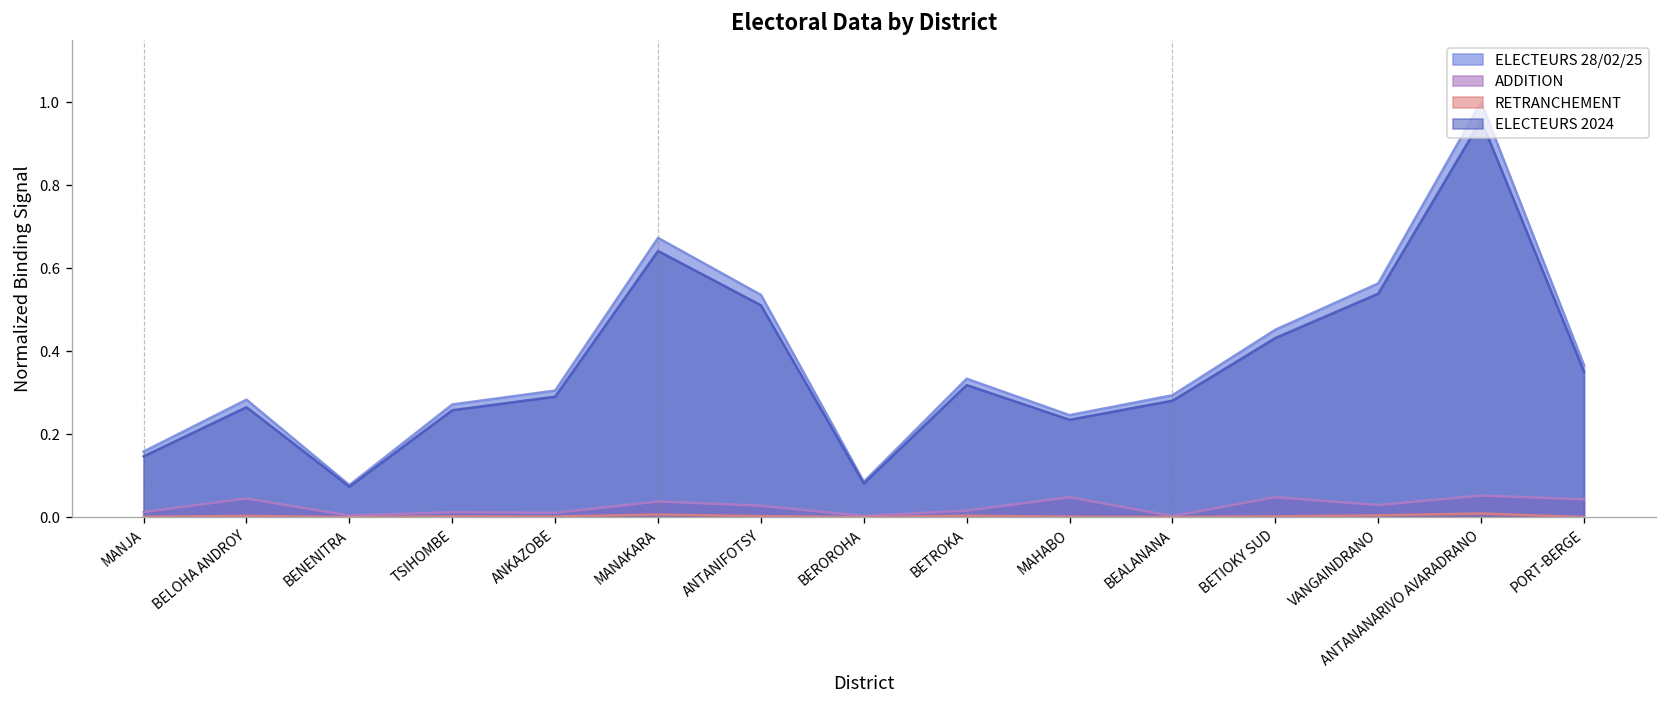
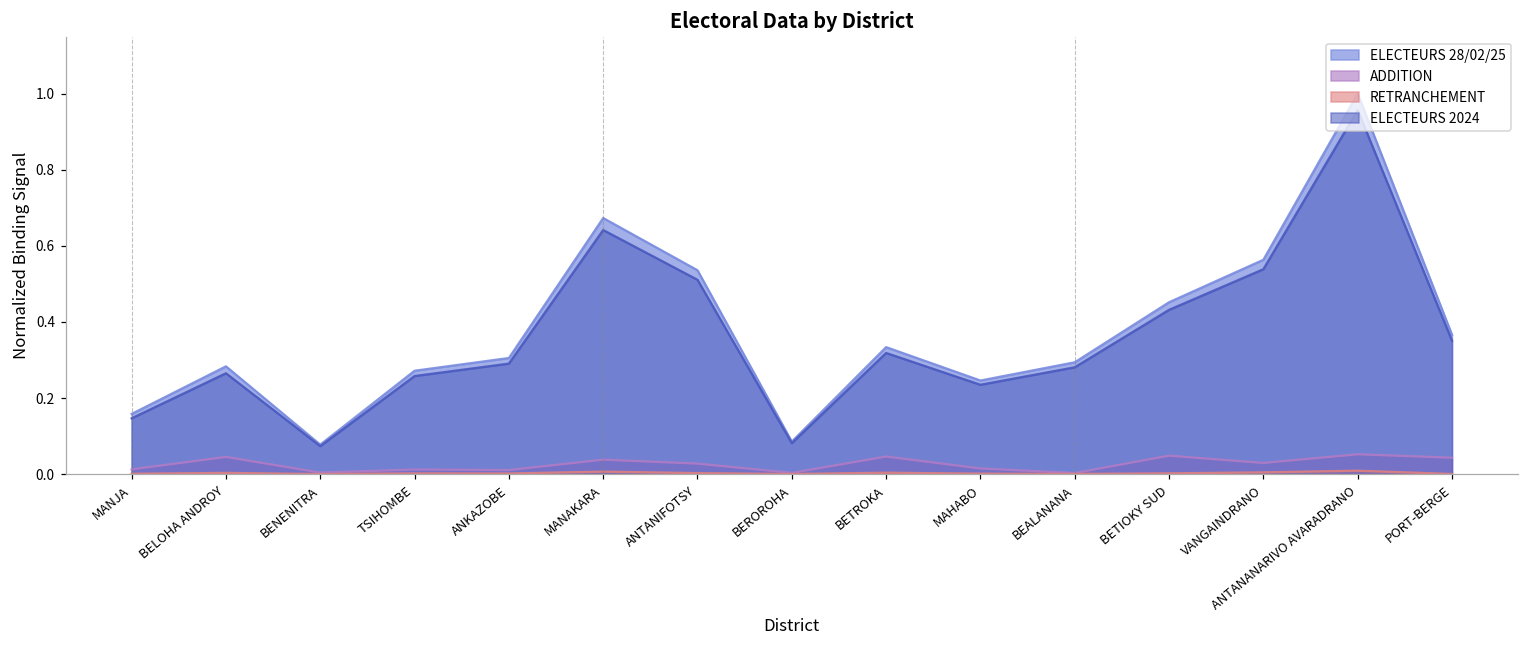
  {
    "ADDITION": {
      "MANJA": 0.01,
      "BELOHA ANDROY": 0.05,
      "TSIHOMBE": 0.01,
      "ANKAZOBE": 0.01,
      "MANAKARA": 0.04,
      "ANTANIFOTSY": 0.03,
-     "BETROKA": 0.02,
-     "MAHABO": 0.05,
+     "BETROKA": 0.05,
+     "MAHABO": 0.01,
      "BETIOKY SUD": 0.05,
      "VANGAINDRANO": 0.03,
      "ANTANANARIVO AVARADRANO": 0.05,
      "PORT-BERGE": 0.04
    },
    "RETRANCHEMENT": {
      "MANJA": 0.00,
      "BELOHA ANDROY": 0.00,
      "TSIHOMBE": 0.00,
      "ANKAZOBE": 0.00,
      "MANAKARA": 0.01,
      "ANTANIFOTSY": 0.00,
      "BETROKA": 0.00,
      "MAHABO": 0.00,
      "BETIOKY SUD": 0.00,
      "VANGAINDRANO": 0.00,
      "ANTANANARIVO AVARADRANO": 0.01,
      "PORT-BERGE": 0.00
    }
  }
